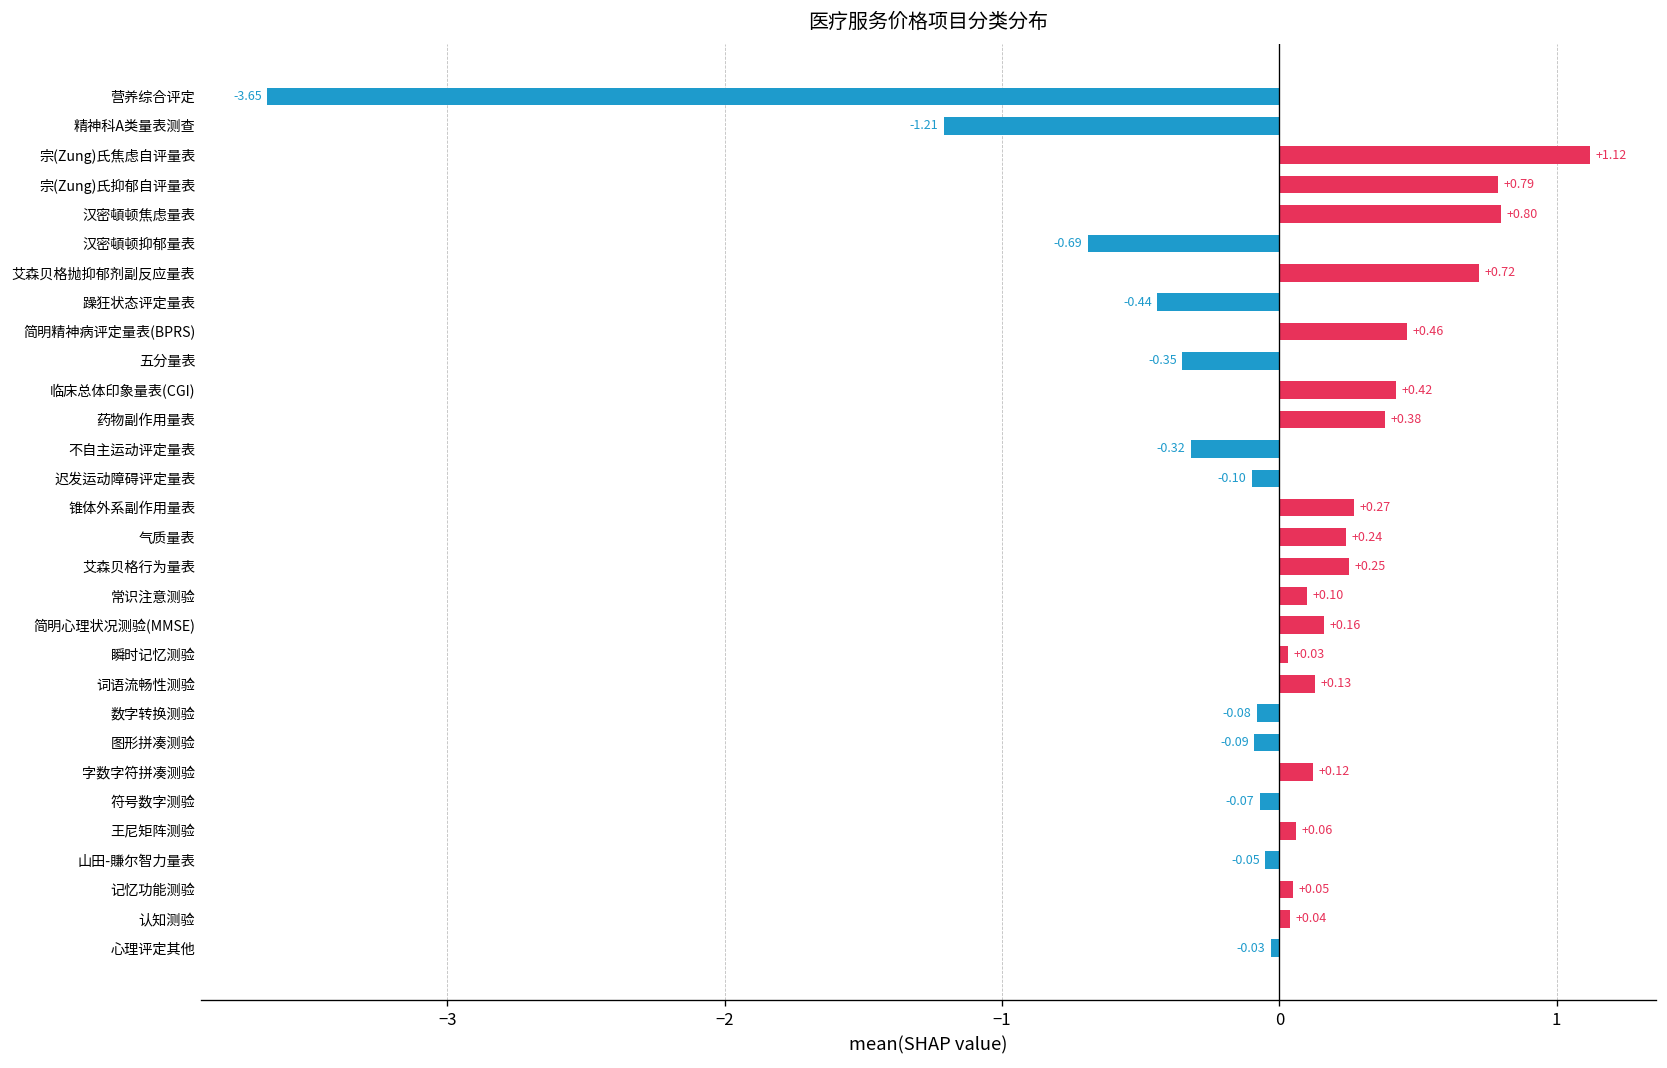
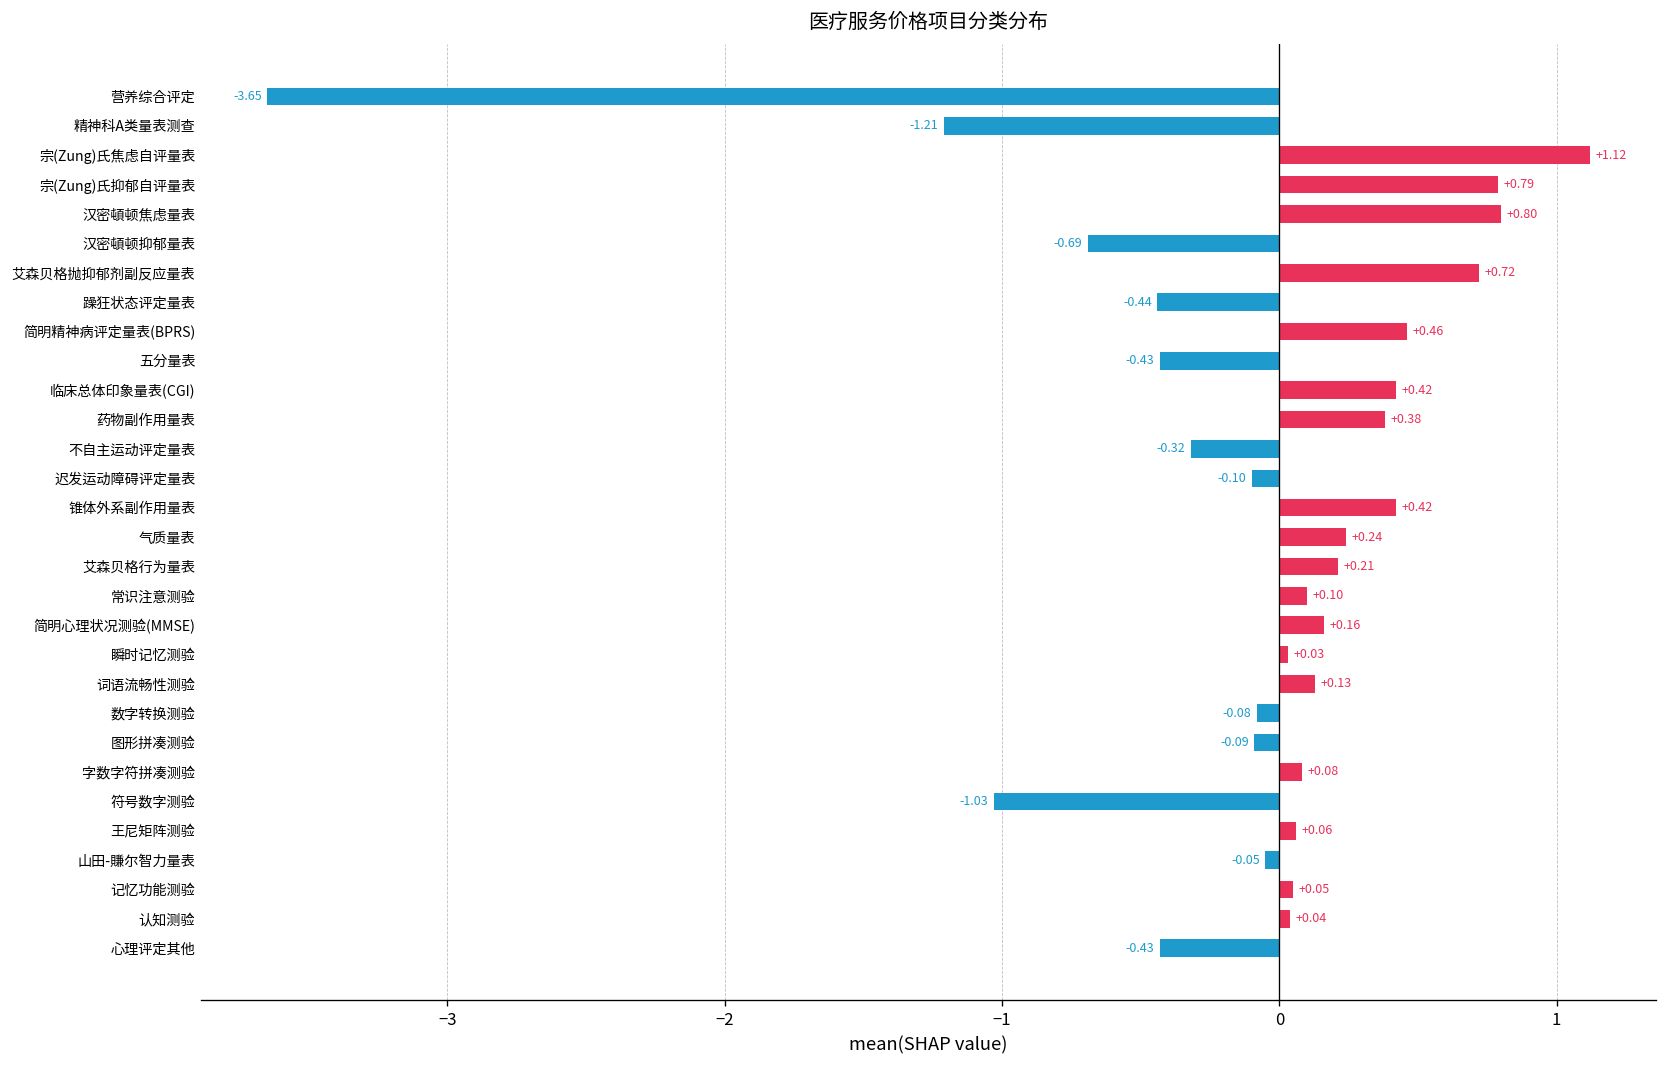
  {
    "营养综合评定": "-3.65",
    "精神科A类量表测查": "-1.21",
    "宗(Zung)氏焦虑自评量表": "+1.12",
    "宗(Zung)氏抑郁自评量表": "+0.79",
    "汉密頓顿焦虑量表": "+0.80",
    "汉密頓顿抑郁量表": "-0.69",
    "艾森贝格抛抑郁剂副反应量表": "+0.72",
    "躁狂状态评定量表": "-0.44",
    "简明精神病评定量表(BPRS)": "+0.46",
-   "五分量表": "-0.35",
+   "五分量表": "-0.43",
    "临床总体印象量表(CGI)": "+0.42",
    "药物副作用量表": "+0.38",
    "不自主运动评定量表": "-0.32",
    "迟发运动障碍评定量表": "-0.10",
-   "锥体外系副作用量表": "+0.27",
+   "锥体外系副作用量表": "+0.42",
    "气质量表": "+0.24",
-   "艾森贝格行为量表": "+0.25",
+   "艾森贝格行为量表": "+0.21",
    "常识注意测验": "+0.10",
    "简明心理状况测验(MMSE)": "+0.16",
    "瞬时记忆测验": "+0.03",
    "词语流畅性测验": "+0.13",
    "数字转换测验": "-0.08",
    "图形拼凑测验": "-0.09",
-   "字数字符拼凑测验": "+0.12",
-   "符号数字测验": "-0.07",
+   "字数字符拼凑测验": "+0.08",
+   "符号数字测验": "-1.03",
    "王尼矩阵测验": "+0.06",
    "山田-賺尔智力量表": "-0.05",
    "记忆功能测验": "+0.05",
    "认知测验": "+0.04",
-   "心理评定其他": "-0.03"
+   "心理评定其他": "-0.43"
  }
